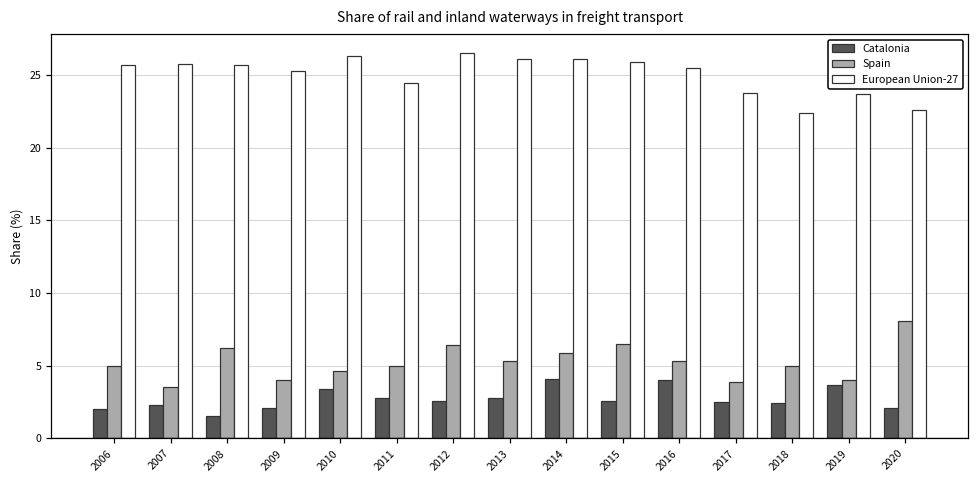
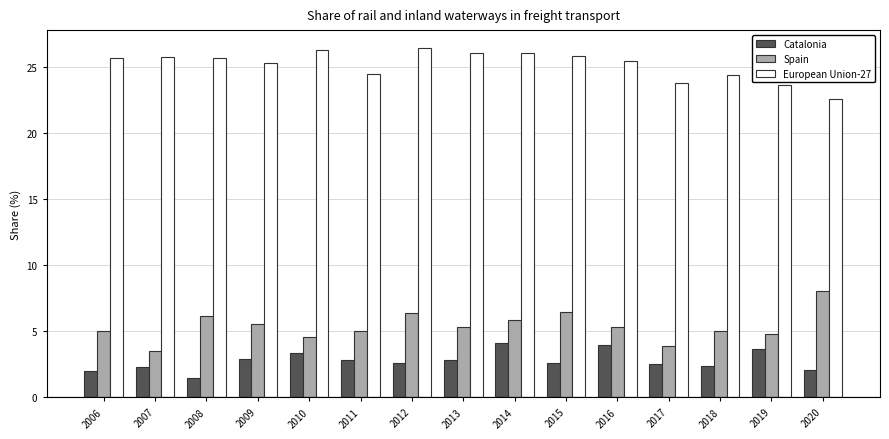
  {
    "Catalonia": {
      "2006": 2.0,
      "2007": 2.3,
      "2008": 1.5,
-     "2009": 2.1,
+     "2009": 2.9,
      "2010": 3.4,
      "2011": 2.8,
      "2012": 2.6,
      "2013": 2.8,
      "2014": 4.1,
      "2015": 2.6,
      "2016": 4.0,
      "2017": 2.5,
      "2018": 2.4,
      "2019": 3.7,
      "2020": 2.1
    },
    "Spain": {
      "2006": 5.0,
      "2007": 3.5,
      "2008": 6.2,
-     "2009": 4.0,
+     "2009": 5.6,
      "2010": 4.6,
      "2011": 5.0,
      "2012": 6.4,
      "2013": 5.3,
      "2014": 5.9,
      "2015": 6.5,
      "2016": 5.3,
      "2017": 3.9,
      "2018": 5.0,
-     "2019": 4.0,
+     "2019": 4.8,
      "2020": 8.1
    },
    "European Union-27": {
      "2006": 25.7,
      "2007": 25.8,
      "2008": 25.7,
      "2009": 25.3,
      "2010": 26.3,
      "2011": 24.5,
      "2012": 26.5,
      "2013": 26.1,
      "2014": 26.1,
      "2015": 25.9,
      "2016": 25.5,
      "2017": 23.8,
-     "2018": 22.4,
+     "2018": 24.4,
      "2019": 23.7,
      "2020": 22.6
    }
  }
